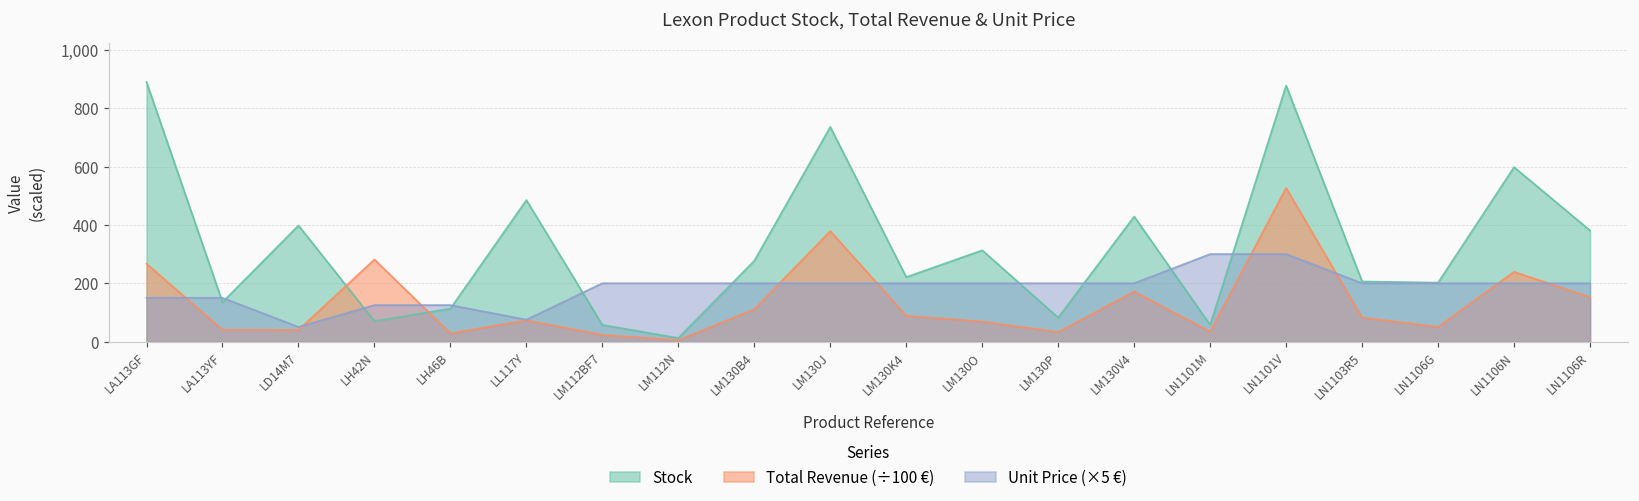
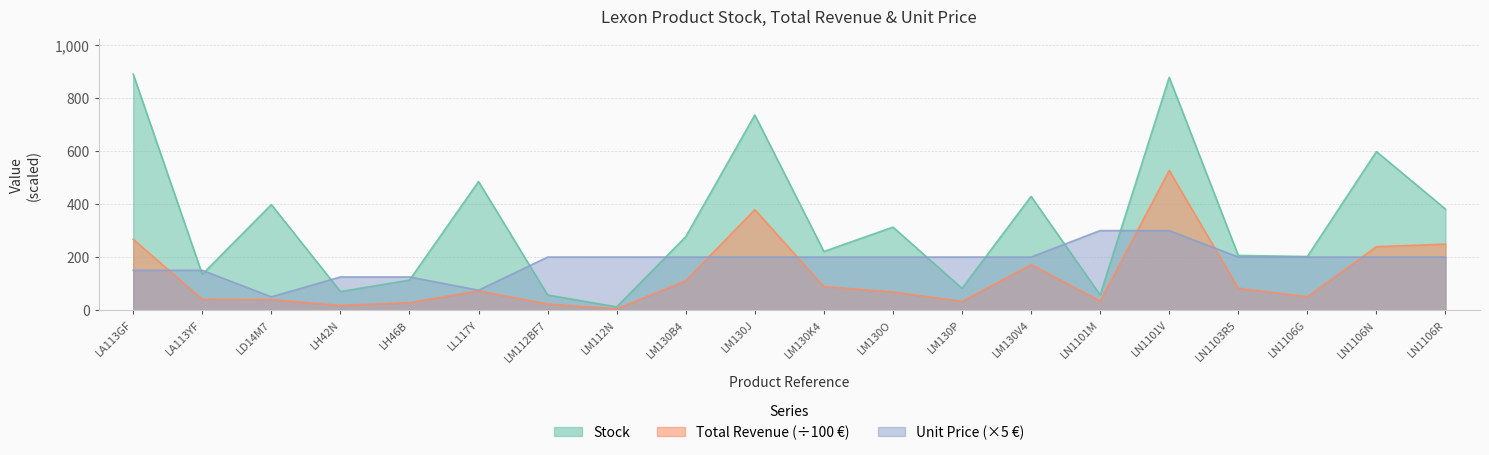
  {
    "Total Revenue (÷100 €)": {
      "LA113GF": 270,
      "LA113YF": 40,
      "LD14M7": 40,
-     "LH42N": 280,
+     "LH42N": 20,
      "LH46B": 30,
      "LM112BF7": 20,
      "LM130B4": 110,
      "LM130J": 380,
      "LM130K4": 90,
      "LM130O": 70,
      "LM130P": 30,
      "LM130V4": 170,
      "LN1101M": 30,
      "LN1101V": 530,
      "LN1103R5": 80,
      "LN1106G": 50,
      "LN1106N": 240,
-     "LN1106R": 150
+     "LN1106R": 250
    }
  }
